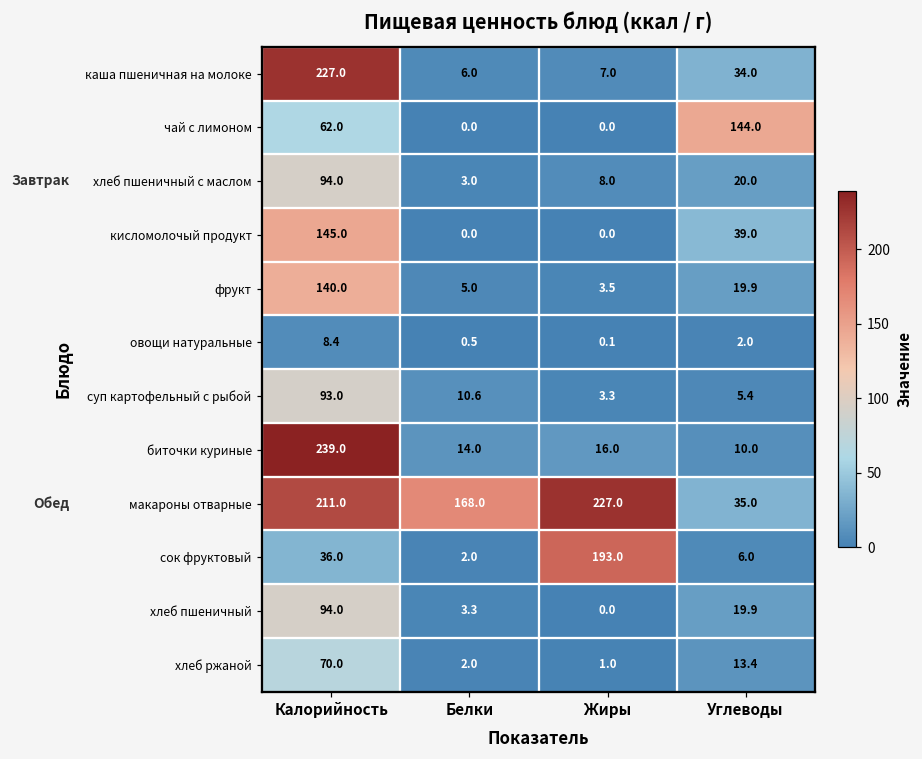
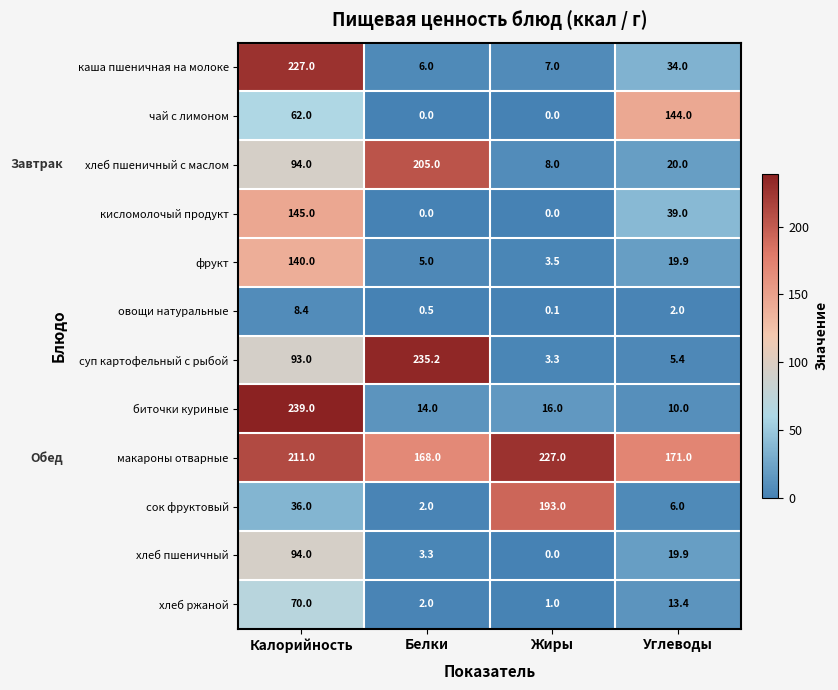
  {
    "каша пшеничная на молоке": {
      "Калорийность": 227.0,
      "Белки": 6.0,
      "Жиры": 7.0,
      "Углеводы": 34.0
    },
    "чай с лимоном": {
      "Калорийность": 62.0,
      "Белки": 0.0,
      "Жиры": 0.0,
      "Углеводы": 144.0
    },
    "хлеб пшеничный с маслом": {
      "Калорийность": 94.0,
-     "Белки": 3.0,
+     "Белки": 205.0,
      "Жиры": 8.0,
      "Углеводы": 20.0
    },
    "кисломолочый продукт": {
      "Калорийность": 145.0,
      "Белки": 0.0,
      "Жиры": 0.0,
      "Углеводы": 39.0
    },
    "фрукт": {
      "Калорийность": 140.0,
      "Белки": 5.0,
      "Жиры": 3.5,
      "Углеводы": 19.9
    },
    "овощи натуральные": {
      "Калорийность": 8.4,
      "Белки": 0.5,
      "Жиры": 0.1,
      "Углеводы": 2.0
    },
    "суп картофельный с рыбой": {
      "Калорийность": 93.0,
-     "Белки": 10.6,
+     "Белки": 235.2,
      "Жиры": 3.3,
      "Углеводы": 5.4
    },
    "биточки куриные": {
      "Калорийность": 239.0,
      "Белки": 14.0,
      "Жиры": 16.0,
      "Углеводы": 10.0
    },
    "макароны отварные": {
      "Калорийность": 211.0,
      "Белки": 168.0,
      "Жиры": 227.0,
-     "Углеводы": 35.0
+     "Углеводы": 171.0
    },
    "сок фруктовый": {
      "Калорийность": 36.0,
      "Белки": 2.0,
      "Жиры": 193.0,
      "Углеводы": 6.0
    },
    "хлеб пшеничный": {
      "Калорийность": 94.0,
      "Белки": 3.3,
      "Жиры": 0.0,
      "Углеводы": 19.9
    },
    "хлеб ржаной": {
      "Калорийность": 70.0,
      "Белки": 2.0,
      "Жиры": 1.0,
      "Углеводы": 13.4
    }
  }
